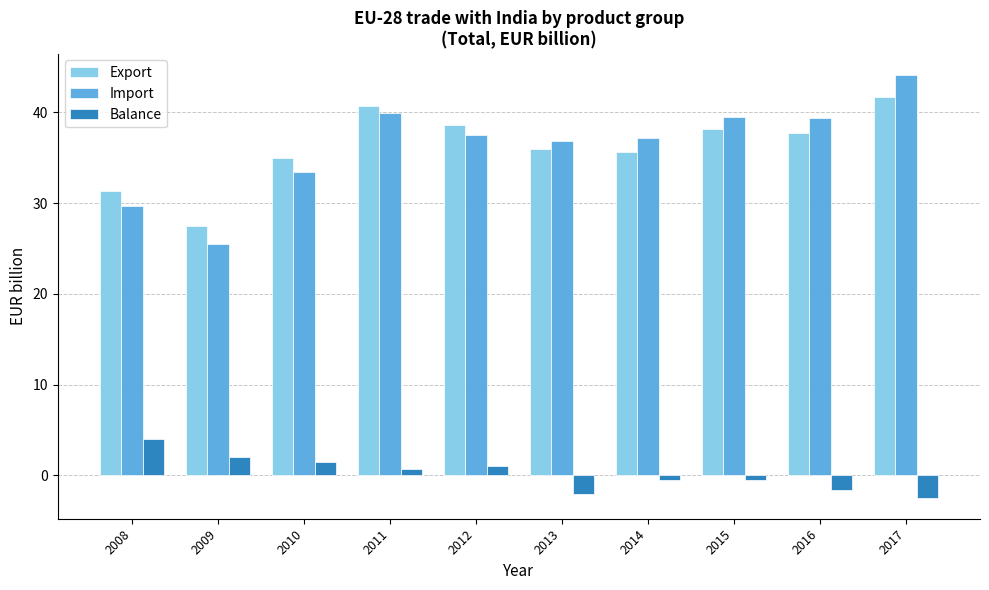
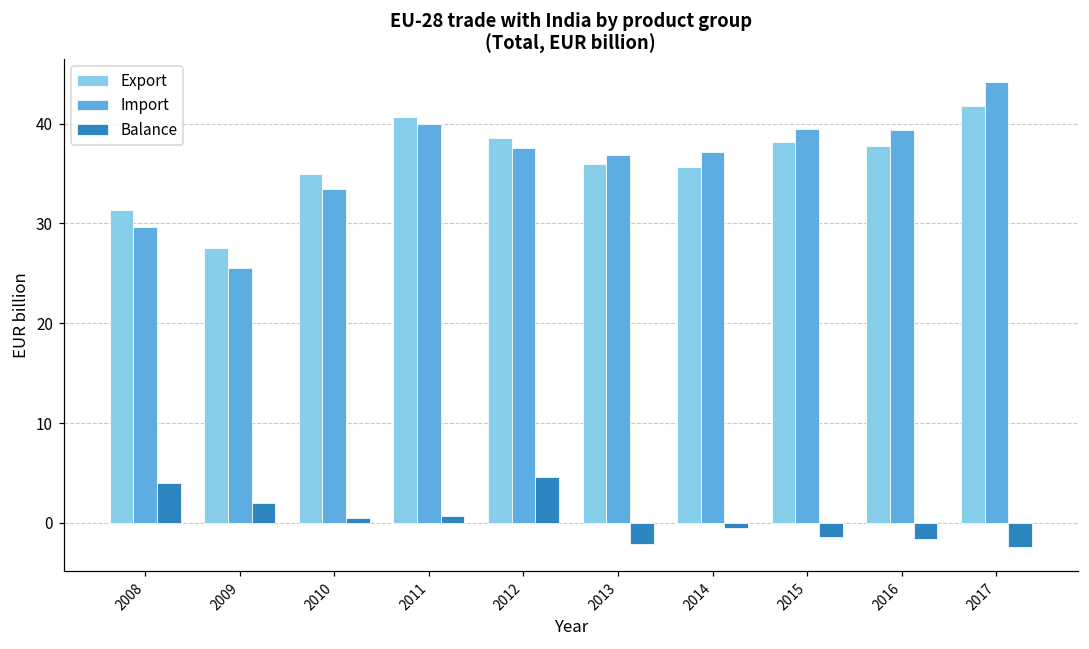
  {
    "Balance": {
      "2008": 4,
      "2009": 2,
-     "2010": 2,
+     "2010": 0,
      "2011": 1,
-     "2012": 1,
+     "2012": 5,
      "2013": -2,
      "2014": 0,
-     "2015": 0,
+     "2015": -1,
      "2016": -2,
      "2017": -2
    }
  }
